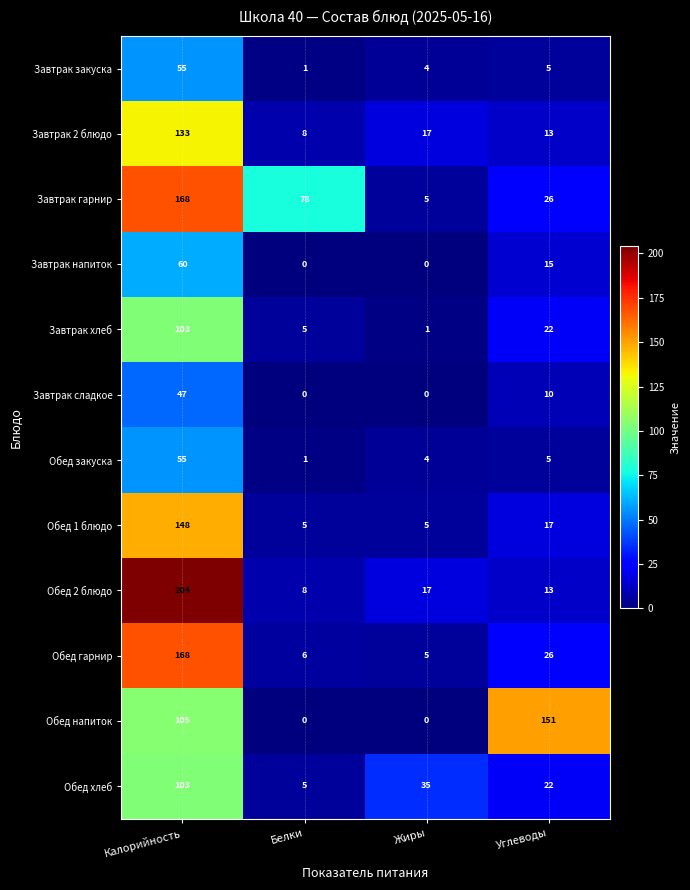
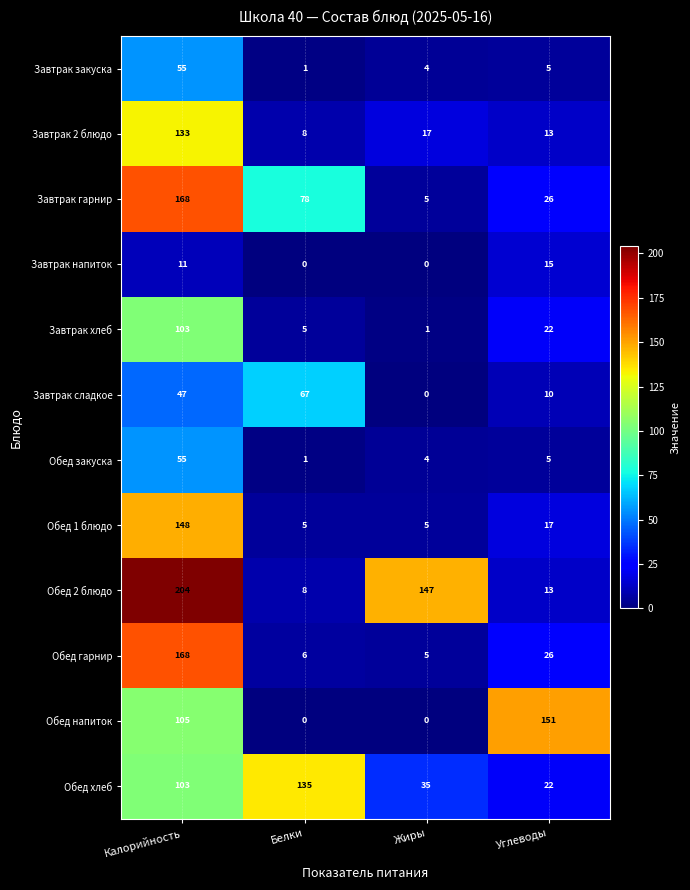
  {
    "Завтрак закуска": {
      "Калорийность": 55,
      "Белки": 1,
      "Жиры": 4,
      "Углеводы": 5
    },
    "Завтрак 2 блюдо": {
      "Калорийность": 133,
      "Белки": 8,
      "Жиры": 17,
      "Углеводы": 13
    },
    "Завтрак гарнир": {
      "Калорийность": 168,
      "Белки": 78,
      "Жиры": 5,
      "Углеводы": 26
    },
    "Завтрак напиток": {
-     "Калорийность": 60,
+     "Калорийность": 11,
      "Белки": 0,
      "Жиры": 0,
      "Углеводы": 15
    },
    "Завтрак хлеб": {
      "Калорийность": 103,
      "Белки": 5,
      "Жиры": 1,
      "Углеводы": 22
    },
    "Завтрак сладкое": {
      "Калорийность": 47,
-     "Белки": 0,
+     "Белки": 67,
      "Жиры": 0,
      "Углеводы": 10
    },
    "Обед закуска": {
      "Калорийность": 55,
      "Белки": 1,
      "Жиры": 4,
      "Углеводы": 5
    },
    "Обед 1 блюдо": {
      "Калорийность": 148,
      "Белки": 5,
      "Жиры": 5,
      "Углеводы": 17
    },
    "Обед 2 блюдо": {
      "Калорийность": 204,
      "Белки": 8,
-     "Жиры": 17,
+     "Жиры": 147,
      "Углеводы": 13
    },
    "Обед гарнир": {
      "Калорийность": 168,
      "Белки": 6,
      "Жиры": 5,
      "Углеводы": 26
    },
    "Обед напиток": {
      "Калорийность": 105,
      "Белки": 0,
      "Жиры": 0,
      "Углеводы": 151
    },
    "Обед хлеб": {
      "Калорийность": 103,
-     "Белки": 5,
+     "Белки": 135,
      "Жиры": 35,
      "Углеводы": 22
    }
  }
